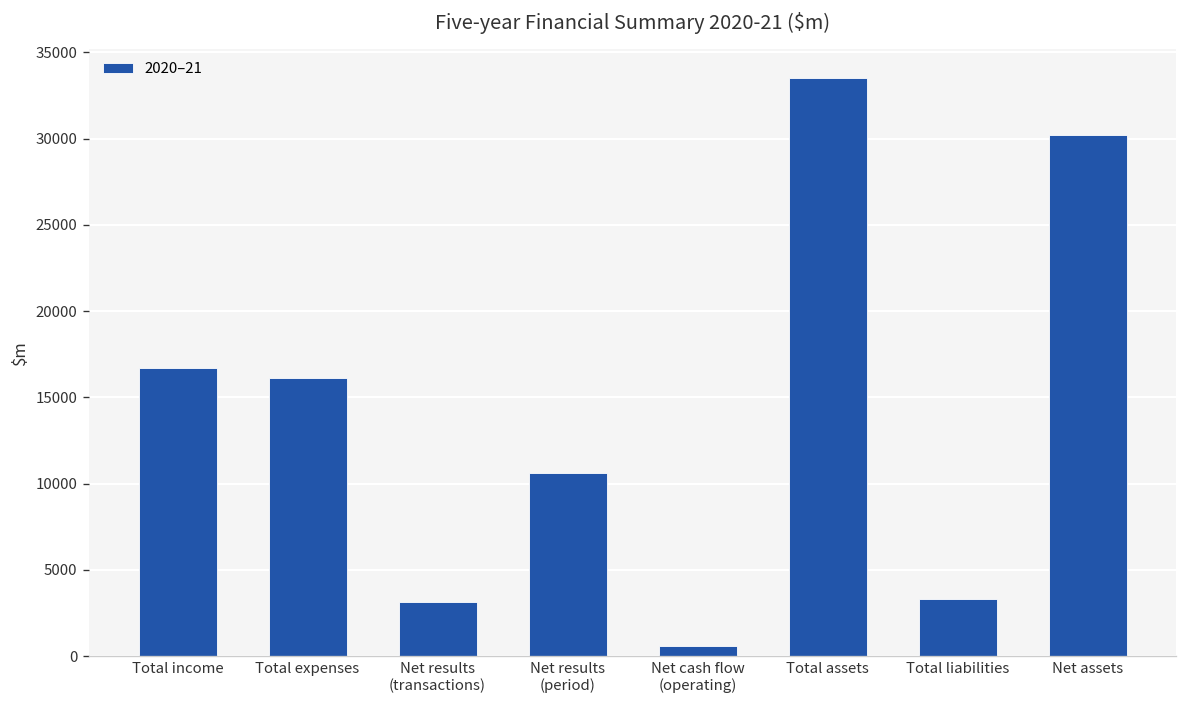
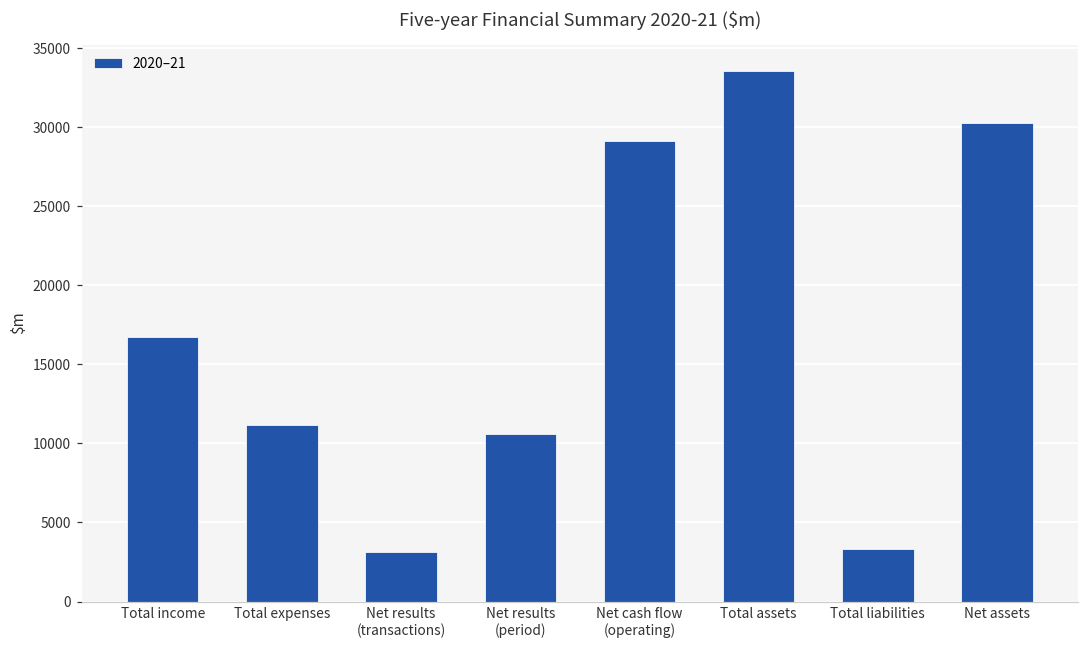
  {
    "Total income": 16700,
-   "Total expenses": 16100,
+   "Total expenses": 11200,
    "Net results (transactions)": 3100,
    "Net results (period)": 10600,
-   "Net cash flow (operating)": 600,
+   "Net cash flow (operating)": 29100,
    "Total assets": 33500,
    "Total liabilities": 3300,
    "Net assets": 30200
  }
